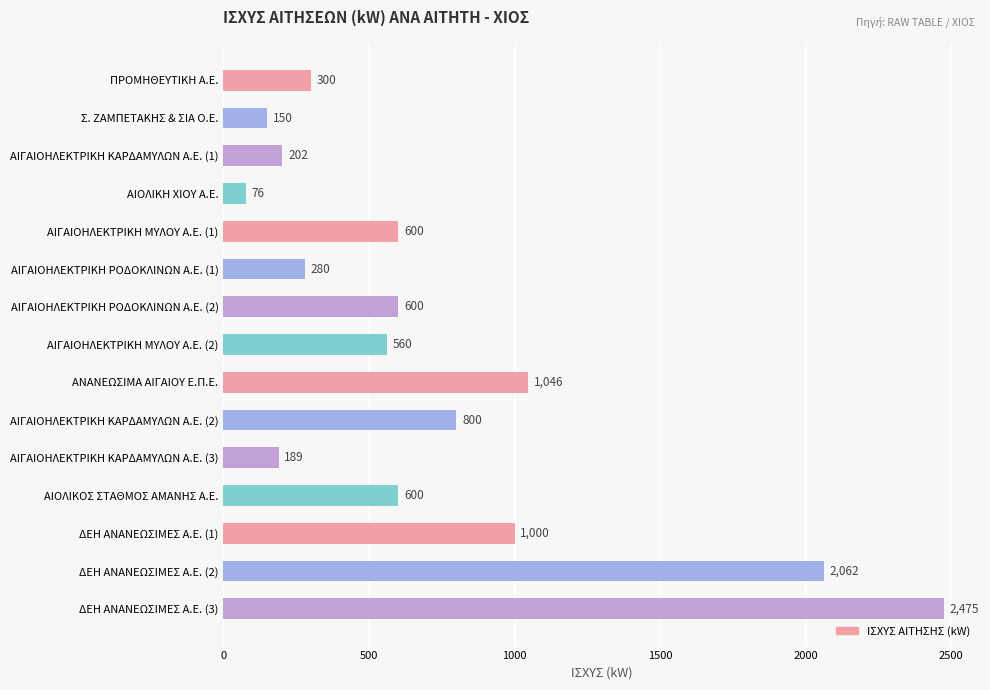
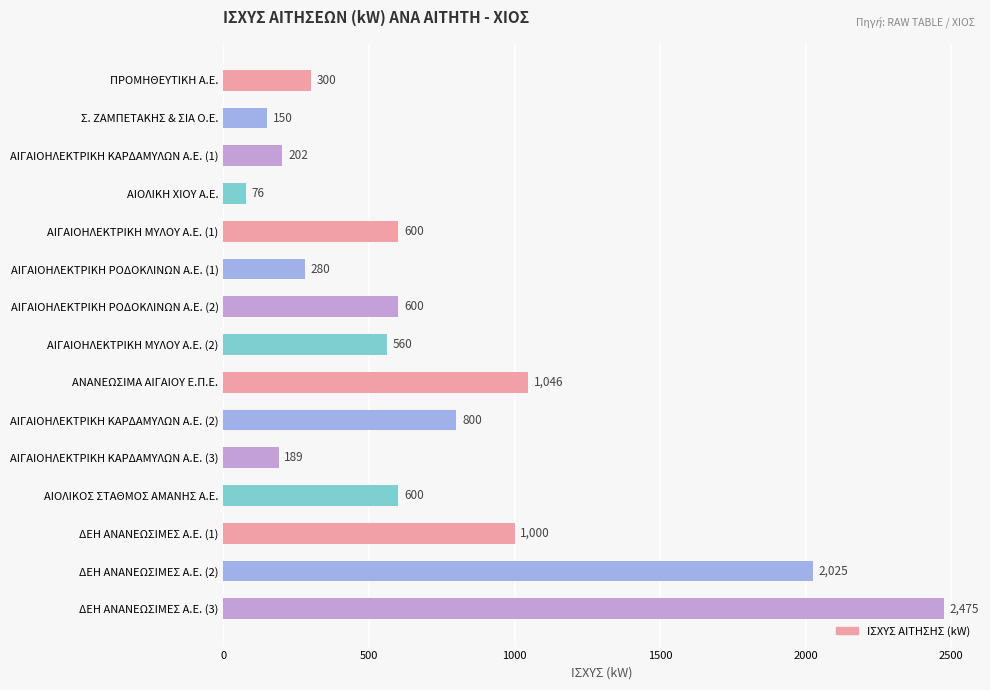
  {
    "ΠΡΟΜΗΘΕΥΤΙΚΗ Α.Ε.": "300",
    "Σ. ΖΑΜΠΕΤΑΚΗΣ & ΣΙΑ Ο.Ε.": "150",
    "ΑΙΓΑΙΟΗΛΕΚΤΡΙΚΗ ΚΑΡΔΑΜΥΛΩΝ Α.Ε. (1)": "202",
    "ΑΙΟΛΙΚΗ ΧΙΟΥ Α.Ε.": "76",
    "ΑΙΓΑΙΟΗΛΕΚΤΡΙΚΗ ΜΥΛΟΥ Α.Ε. (1)": "600",
    "ΑΙΓΑΙΟΗΛΕΚΤΡΙΚΗ ΡΟΔΟΚΛΙΝΩΝ Α.Ε. (1)": "280",
    "ΑΙΓΑΙΟΗΛΕΚΤΡΙΚΗ ΡΟΔΟΚΛΙΝΩΝ Α.Ε. (2)": "600",
    "ΑΙΓΑΙΟΗΛΕΚΤΡΙΚΗ ΜΥΛΟΥ Α.Ε. (2)": "560",
    "ΑΝΑΝΕΩΣΙΜΑ ΑΙΓΑΙΟΥ Ε.Π.Ε.": "1,046",
    "ΑΙΓΑΙΟΗΛΕΚΤΡΙΚΗ ΚΑΡΔΑΜΥΛΩΝ Α.Ε. (2)": "800",
    "ΑΙΓΑΙΟΗΛΕΚΤΡΙΚΗ ΚΑΡΔΑΜΥΛΩΝ Α.Ε. (3)": "189",
    "ΑΙΟΛΙΚΟΣ ΣΤΑΘΜΟΣ ΑΜΑΝΗΣ Α.Ε.": "600",
    "ΔΕΗ ΑΝΑΝΕΩΣΙΜΕΣ Α.Ε. (1)": "1,000",
-   "ΔΕΗ ΑΝΑΝΕΩΣΙΜΕΣ Α.Ε. (2)": "2,062",
+   "ΔΕΗ ΑΝΑΝΕΩΣΙΜΕΣ Α.Ε. (2)": "2,025",
    "ΔΕΗ ΑΝΑΝΕΩΣΙΜΕΣ Α.Ε. (3)": "2,475"
  }
